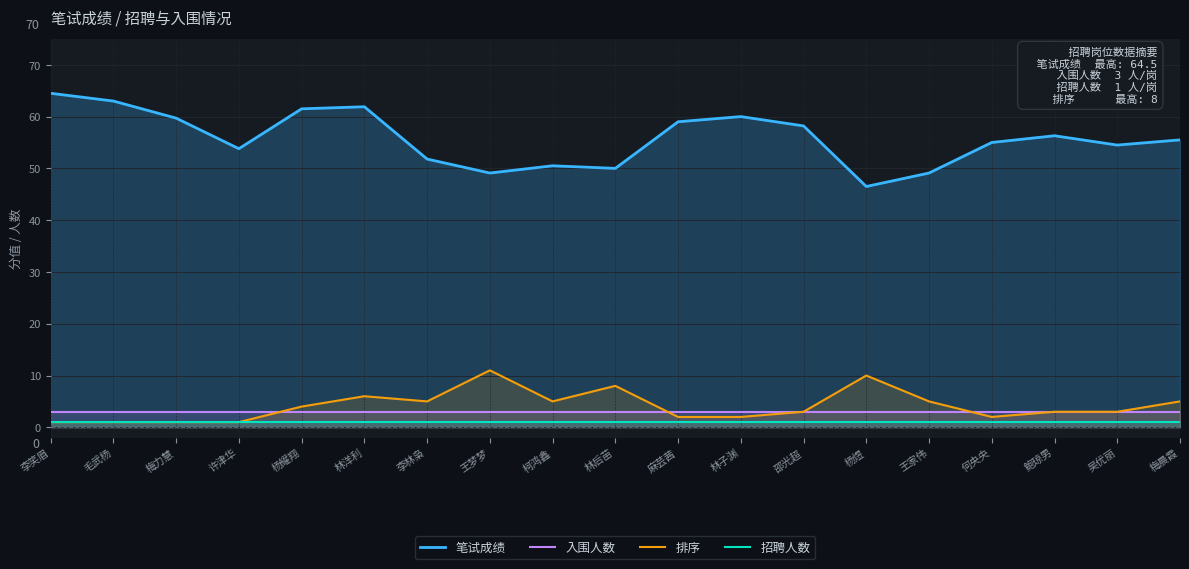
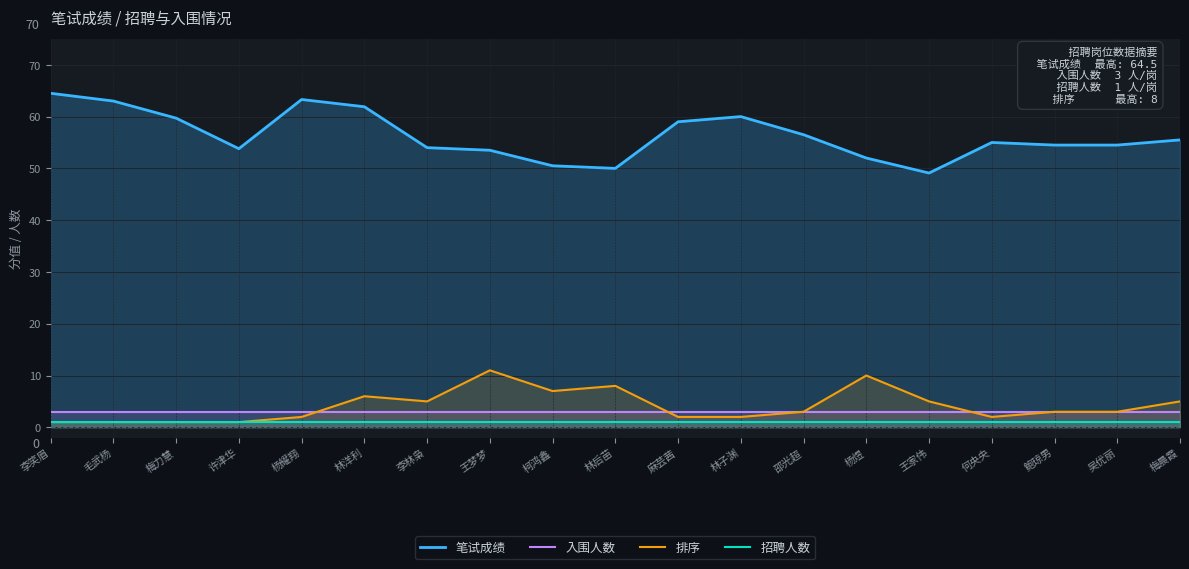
  {
    "笔试成绩": {
      "李笑眉": 65,
      "毛武杨": 63,
      "梅力慧": 60,
      "许津华": 54,
-     "杨耀翔": 62,
+     "杨耀翔": 63,
      "林洋利": 62,
-     "李林枭": 52,
-     "王梦梦": 49,
+     "李林枭": 54,
+     "王梦梦": 54,
      "柯鸿鑫": 51,
      "林后苗": 50,
      "麻芸茜": 59,
      "林子渊": 60,
-     "邵光超": 58,
-     "杨煜": 47,
+     "邵光超": 57,
+     "杨煜": 52,
      "王家伟": 49,
      "何央央": 55,
-     "鲍琼男": 56,
+     "鲍琼男": 55,
      "吴优丽": 55,
      "梅晨霞": 56
    },
    "入围人数": {
      "李笑眉": 3,
      "毛武杨": 3,
      "梅力慧": 3,
      "许津华": 3,
      "杨耀翔": 3,
      "林洋利": 3,
      "李林枭": 3,
      "王梦梦": 3,
      "柯鸿鑫": 3,
      "林后苗": 3,
      "麻芸茜": 3,
      "林子渊": 3,
      "杨煜": 3,
      "王家伟": 3,
      "何央央": 3,
      "梅晨霞": 3
    },
    "排序": {
-     "杨耀翔": 4,
+     "杨耀翔": 2,
      "林洋利": 6,
      "李林枭": 5,
      "王梦梦": 11,
-     "柯鸿鑫": 5,
+     "柯鸿鑫": 7,
      "林后苗": 8,
      "麻芸茜": 2,
      "林子渊": 2,
      "杨煜": 10,
      "王家伟": 5,
      "何央央": 2,
      "梅晨霞": 5
    },
    "招聘人数": {
      "杨耀翔": 1,
      "林洋利": 1,
      "李林枭": 1,
      "王梦梦": 1,
      "柯鸿鑫": 1,
      "林后苗": 1,
      "麻芸茜": 1,
      "林子渊": 1,
      "邵光超": 1,
      "杨煜": 1,
      "王家伟": 1,
      "何央央": 1,
      "鲍琼男": 1,
      "吴优丽": 1,
      "梅晨霞": 1
    }
  }
